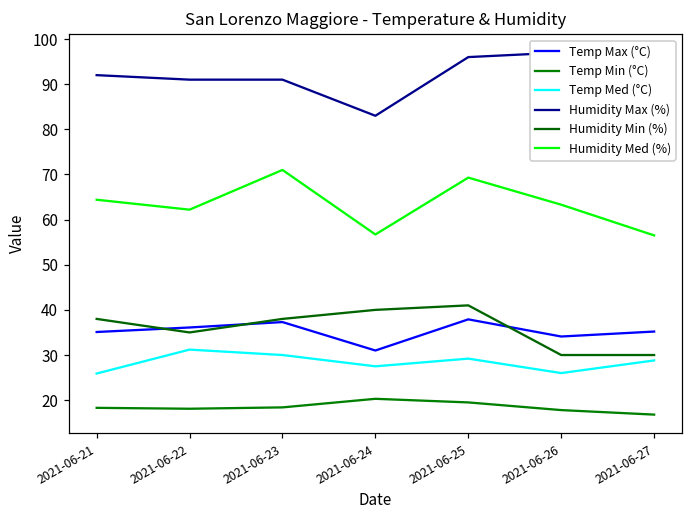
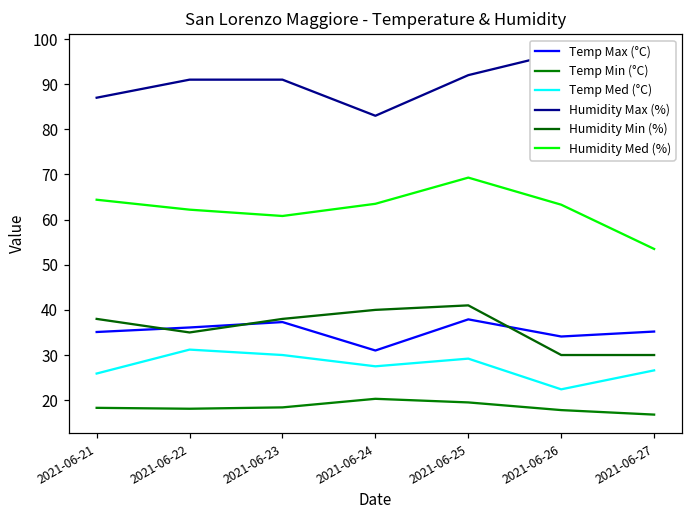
  {
    "Temp Max (°C)": {
      "2021-06-21": 35,
      "2021-06-22": 36,
      "2021-06-23": 37,
      "2021-06-24": 31,
      "2021-06-25": 38,
      "2021-06-26": 34,
      "2021-06-27": 35
    },
    "Temp Med (°C)": {
      "2021-06-21": 26,
      "2021-06-22": 31,
      "2021-06-23": 30,
      "2021-06-24": 28,
      "2021-06-25": 29,
-     "2021-06-26": 26,
-     "2021-06-27": 29
+     "2021-06-26": 22,
+     "2021-06-27": 27
    },
    "Humidity Max (%)": {
-     "2021-06-21": 92,
+     "2021-06-21": 87,
      "2021-06-22": 91,
      "2021-06-23": 91,
      "2021-06-24": 83,
-     "2021-06-25": 96
+     "2021-06-25": 92
    },
    "Humidity Med (%)": {
      "2021-06-21": 64,
      "2021-06-22": 62,
-     "2021-06-23": 71,
-     "2021-06-24": 57,
+     "2021-06-23": 61,
+     "2021-06-24": 64,
      "2021-06-25": 69,
      "2021-06-26": 63,
-     "2021-06-27": 57
+     "2021-06-27": 54
    }
  }
